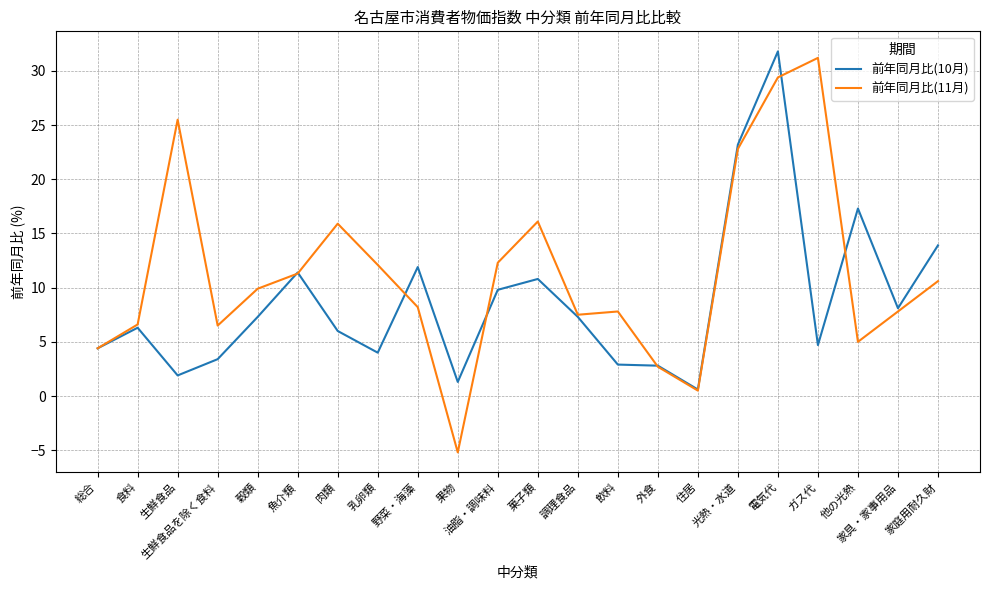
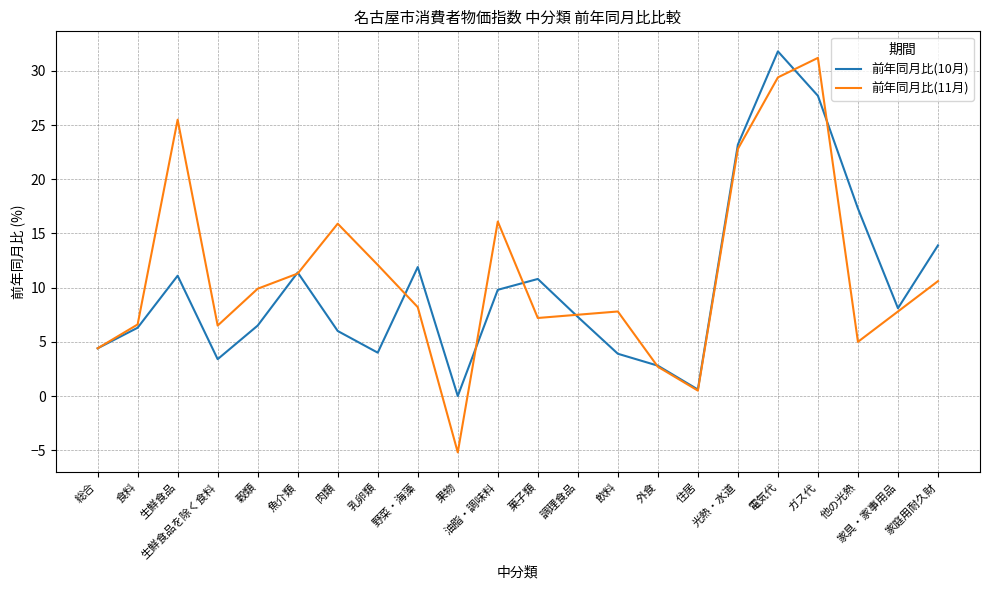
  {
    "前年同月比(10月)": {
      "食料": 6.3,
-     "生鮮食品": 1.9,
+     "生鮮食品": 11.1,
      "生鮮食品を除く食料": 3.4,
-     "穀類": 7.3,
+     "穀類": 6.5,
      "肉類": 6.0,
      "乳卵類": 4.0,
      "野菜・海藻": 11.9,
-     "果物": 1.3,
+     "果物": 0.0,
      "油脂・調味料": 9.8,
      "菓子類": 10.8,
-     "飲料": 2.9,
+     "飲料": 3.9,
      "光熱・水道": 23.2,
      "電気代": 31.8,
-     "ガス代": 4.7,
+     "ガス代": 27.7,
      "他の光熱": 17.3,
      "家具・家事用品": 8.1,
      "家庭用耐久財": 13.9
    },
    "前年同月比(11月)": {
      "食料": 6.6,
      "生鮮食品": 25.5,
      "生鮮食品を除く食料": 6.5,
      "穀類": 9.9,
      "肉類": 15.9,
      "乳卵類": 12.1,
      "野菜・海藻": 8.2,
      "果物": -5.2,
-     "油脂・調味料": 12.3,
-     "菓子類": 16.1,
+     "油脂・調味料": 16.1,
+     "菓子類": 7.2,
      "飲料": 7.8,
      "光熱・水道": 22.8,
      "電気代": 29.4,
      "ガス代": 31.2,
      "他の光熱": 5.0,
      "家具・家事用品": 7.8,
      "家庭用耐久財": 10.6
    }
  }
